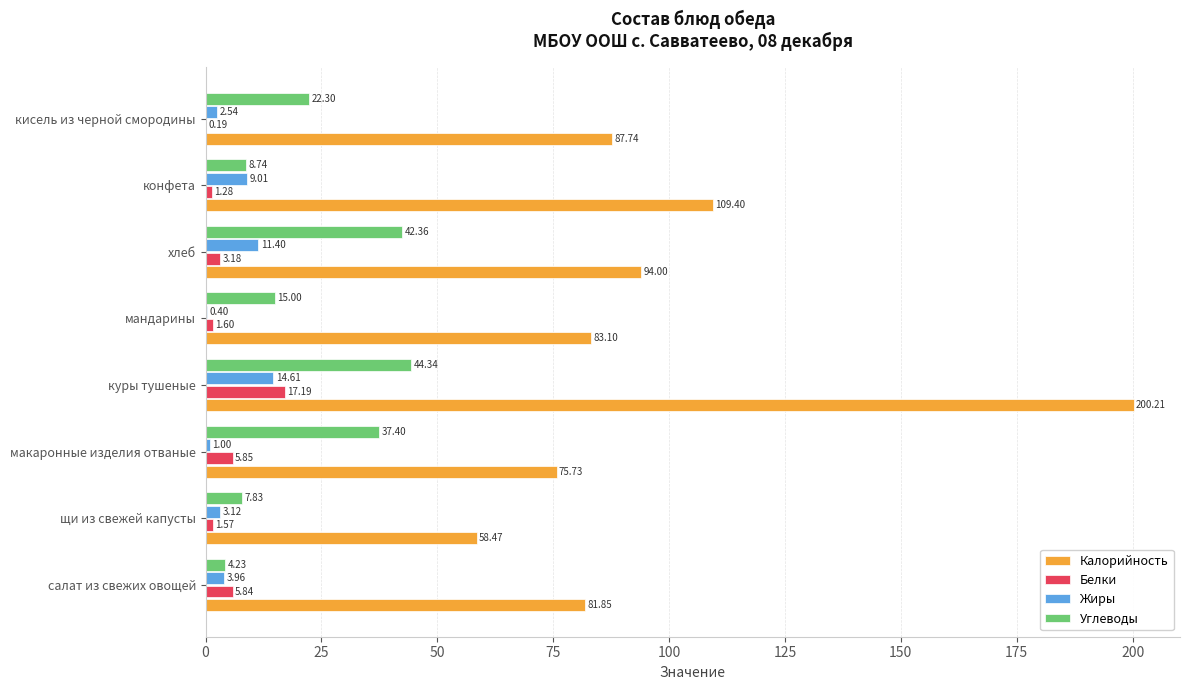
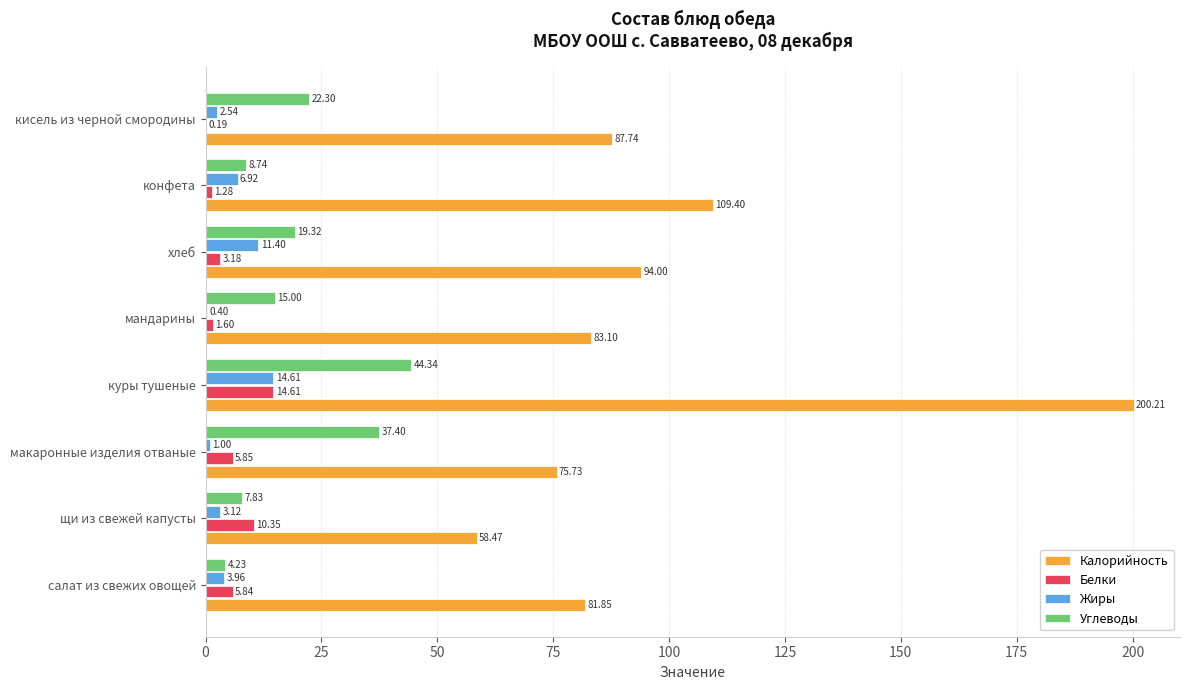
  {
    "Калорийность": {
      "кисель из черной смородины": 87.74,
      "конфета": 109.40,
      "хлеб": 94.00,
      "мандарины": 83.10,
      "куры тушеные": 200.21,
      "макаронные изделия отваные": 75.73,
      "щи из свежей капусты": 58.47,
      "салат из свежих овощей": 81.85
    },
    "Белки": {
      "кисель из черной смородины": 0.19,
      "конфета": 1.28,
      "хлеб": 3.18,
      "мандарины": 1.60,
-     "куры тушеные": 17.19,
+     "куры тушеные": 14.61,
      "макаронные изделия отваные": 5.85,
-     "щи из свежей капусты": 1.57,
+     "щи из свежей капусты": 10.35,
      "салат из свежих овощей": 5.84
    },
    "Жиры": {
      "кисель из черной смородины": 2.54,
-     "конфета": 9.01,
+     "конфета": 6.92,
      "хлеб": 11.40,
      "мандарины": 0.40,
      "куры тушеные": 14.61,
      "макаронные изделия отваные": 1.00,
      "щи из свежей капусты": 3.12,
      "салат из свежих овощей": 3.96
    },
    "Углеводы": {
      "кисель из черной смородины": 22.30,
      "конфета": 8.74,
-     "хлеб": 42.36,
+     "хлеб": 19.32,
      "мандарины": 15.00,
      "куры тушеные": 44.34,
      "макаронные изделия отваные": 37.40,
      "щи из свежей капусты": 7.83,
      "салат из свежих овощей": 4.23
    }
  }
